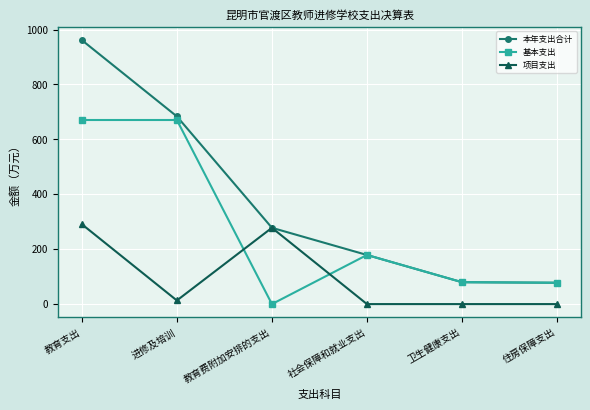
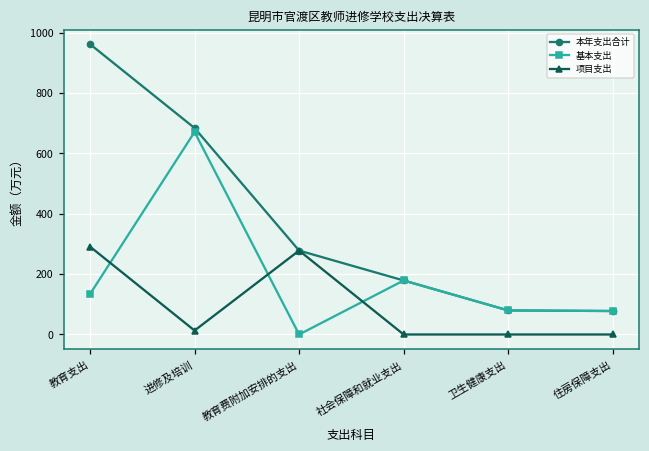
  {
    "基本支出": {
-     "教育支出": 670,
+     "教育支出": 130,
      "进修及培训": 670,
      "教育费附加安排的支出": 0
    }
  }
